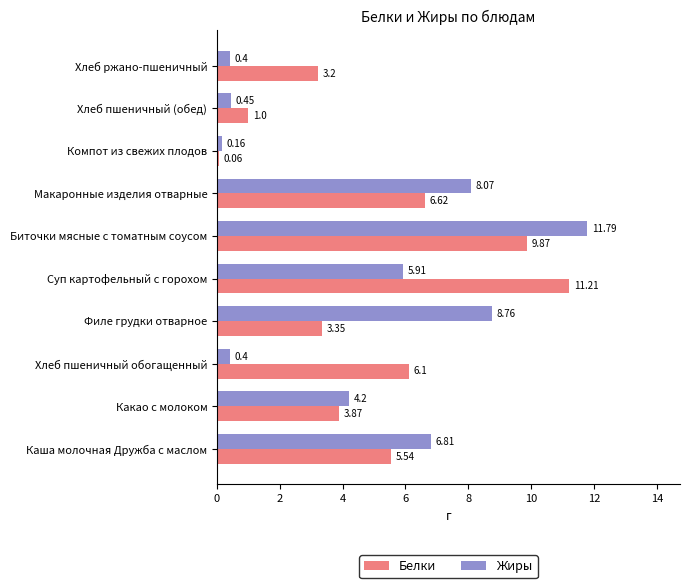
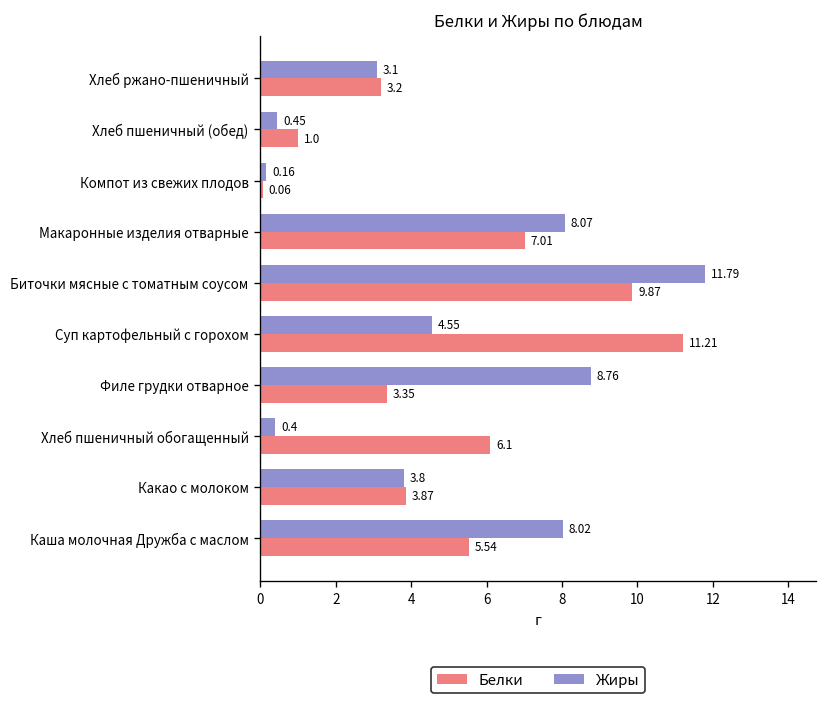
  {
    "Белки": {
      "Хлеб ржано-пшеничный": 3.2,
      "Хлеб пшеничный (обед)": 1.0,
      "Компот из свежих плодов": 0.06,
-     "Макаронные изделия отварные": 6.62,
+     "Макаронные изделия отварные": 7.01,
      "Биточки мясные с томатным соусом": 9.87,
      "Суп картофельный с горохом": 11.21,
      "Филе грудки отварное": 3.35,
      "Хлеб пшеничный обогащенный": 6.1,
      "Какао с молоком": 3.87,
      "Каша молочная Дружба с маслом": 5.54
    },
    "Жиры": {
-     "Хлеб ржано-пшеничный": 0.4,
+     "Хлеб ржано-пшеничный": 3.1,
      "Хлеб пшеничный (обед)": 0.45,
      "Компот из свежих плодов": 0.16,
      "Макаронные изделия отварные": 8.07,
      "Биточки мясные с томатным соусом": 11.79,
-     "Суп картофельный с горохом": 5.91,
+     "Суп картофельный с горохом": 4.55,
      "Филе грудки отварное": 8.76,
      "Хлеб пшеничный обогащенный": 0.4,
-     "Какао с молоком": 4.2,
-     "Каша молочная Дружба с маслом": 6.81
+     "Какао с молоком": 3.8,
+     "Каша молочная Дружба с маслом": 8.02
    }
  }
